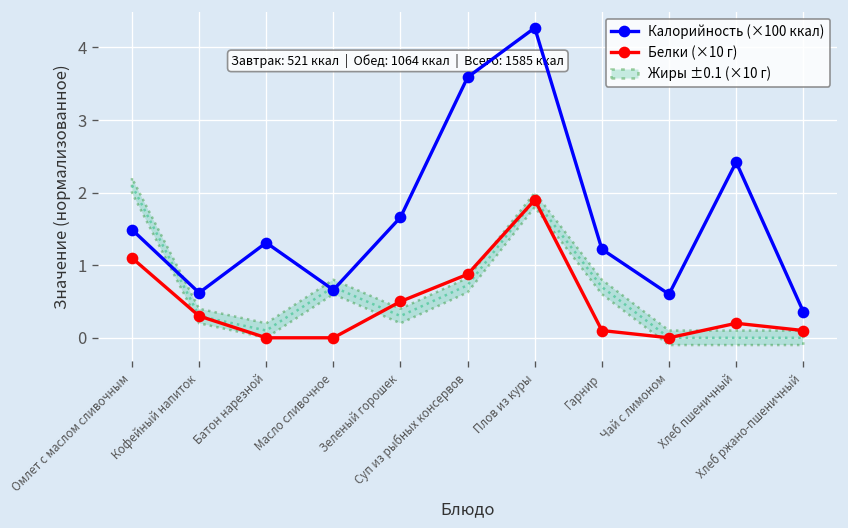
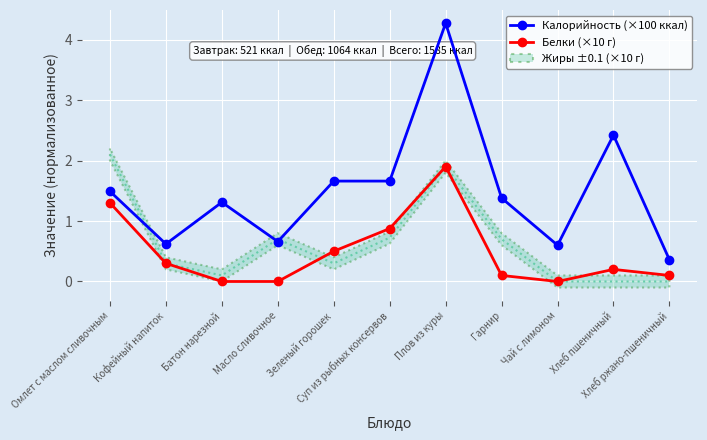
  {
    "Калорийность (×100 ккал)": {
      "Омлет с маслом сливочным": 1.5,
      "Кофейный напиток": 0.6,
      "Батон нарезной": 1.3,
      "Зеленый горошек": 1.7,
-     "Суп из рыбных консервов": 3.6,
-     "Гарнир": 1.2,
+     "Суп из рыбных консервов": 1.7,
+     "Гарнир": 1.4,
      "Чай с лимоном": 0.6,
      "Хлеб пшеничный": 2.4,
      "Хлеб ржано-пшеничный": 0.4
    },
    "Белки (×10 г)": {
-     "Омлет с маслом сливочным": 1.1,
+     "Омлет с маслом сливочным": 1.3,
      "Батон нарезной": 0.0,
      "Масло сливочное": 0.0,
      "Зеленый горошек": 0.5,
      "Суп из рыбных консервов": 0.9,
      "Гарнир": 0.1,
      "Хлеб пшеничный": 0.2
    }
  }
